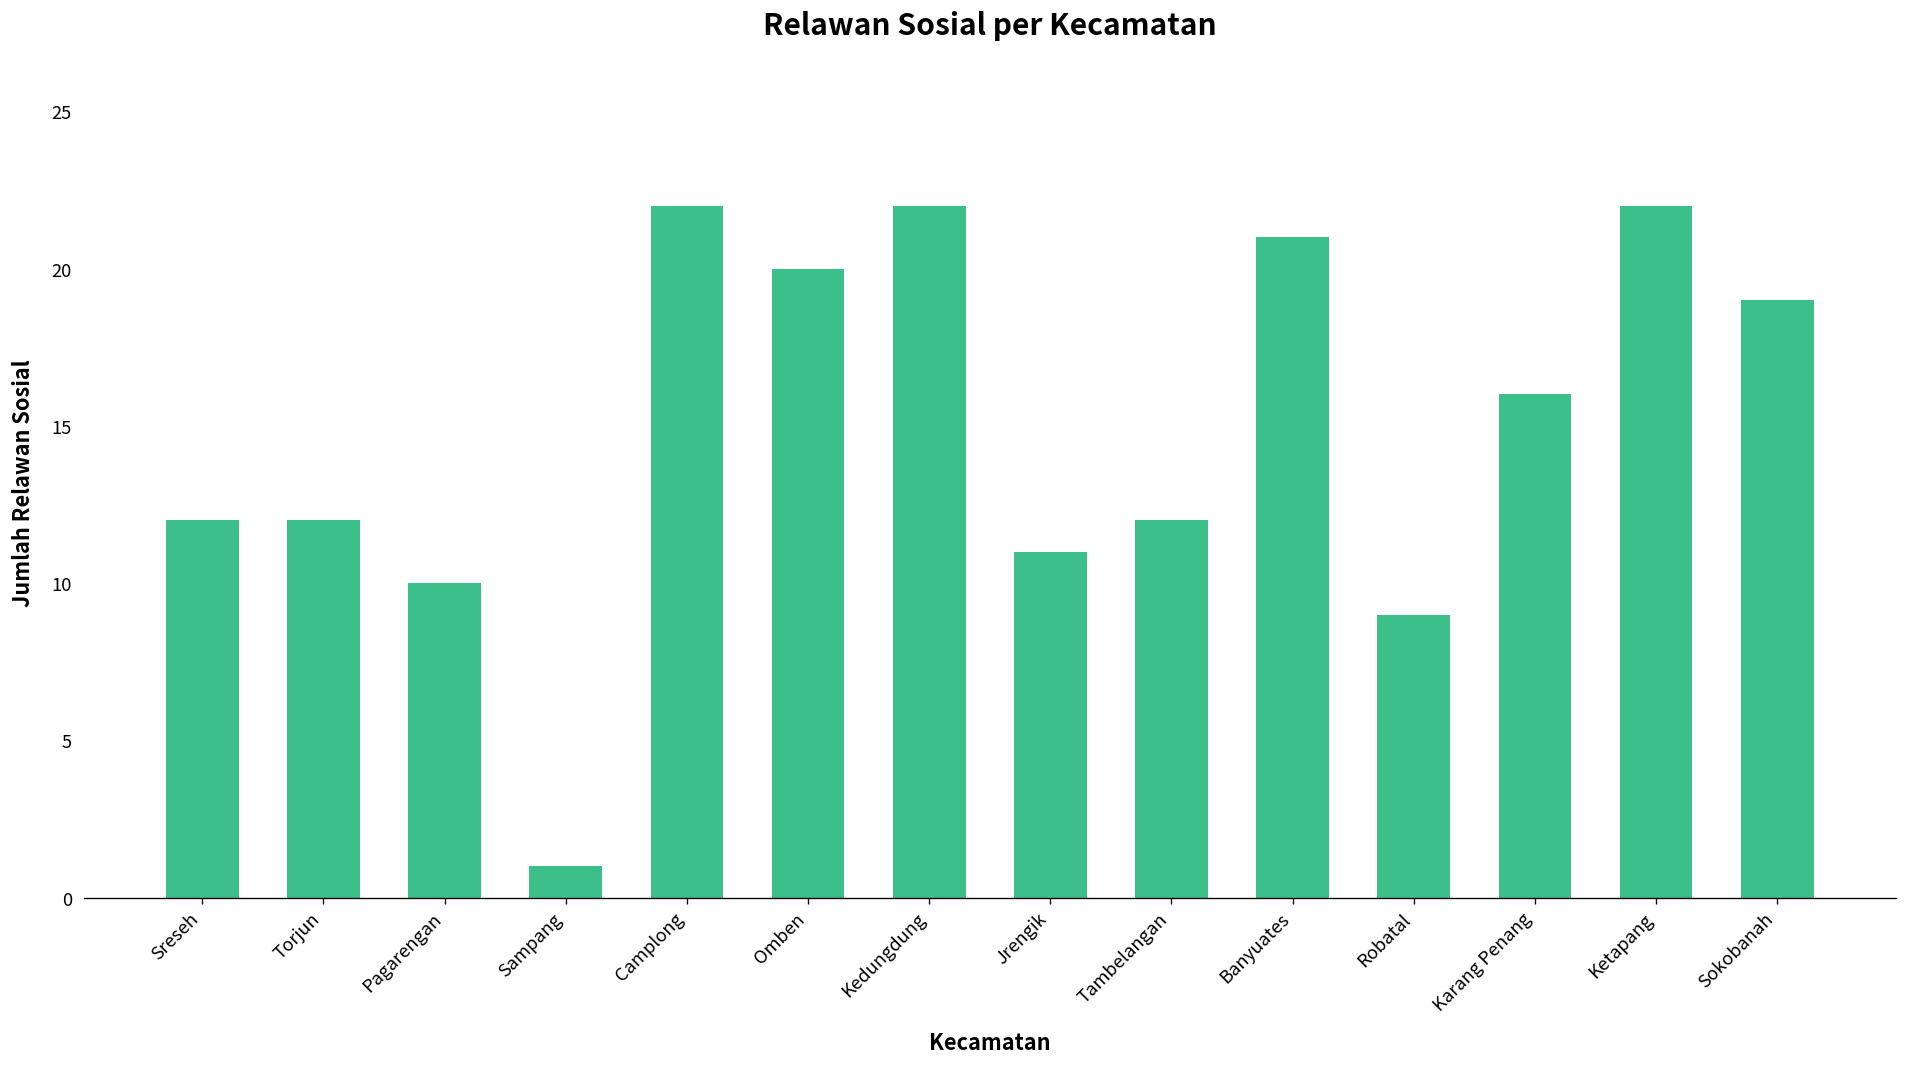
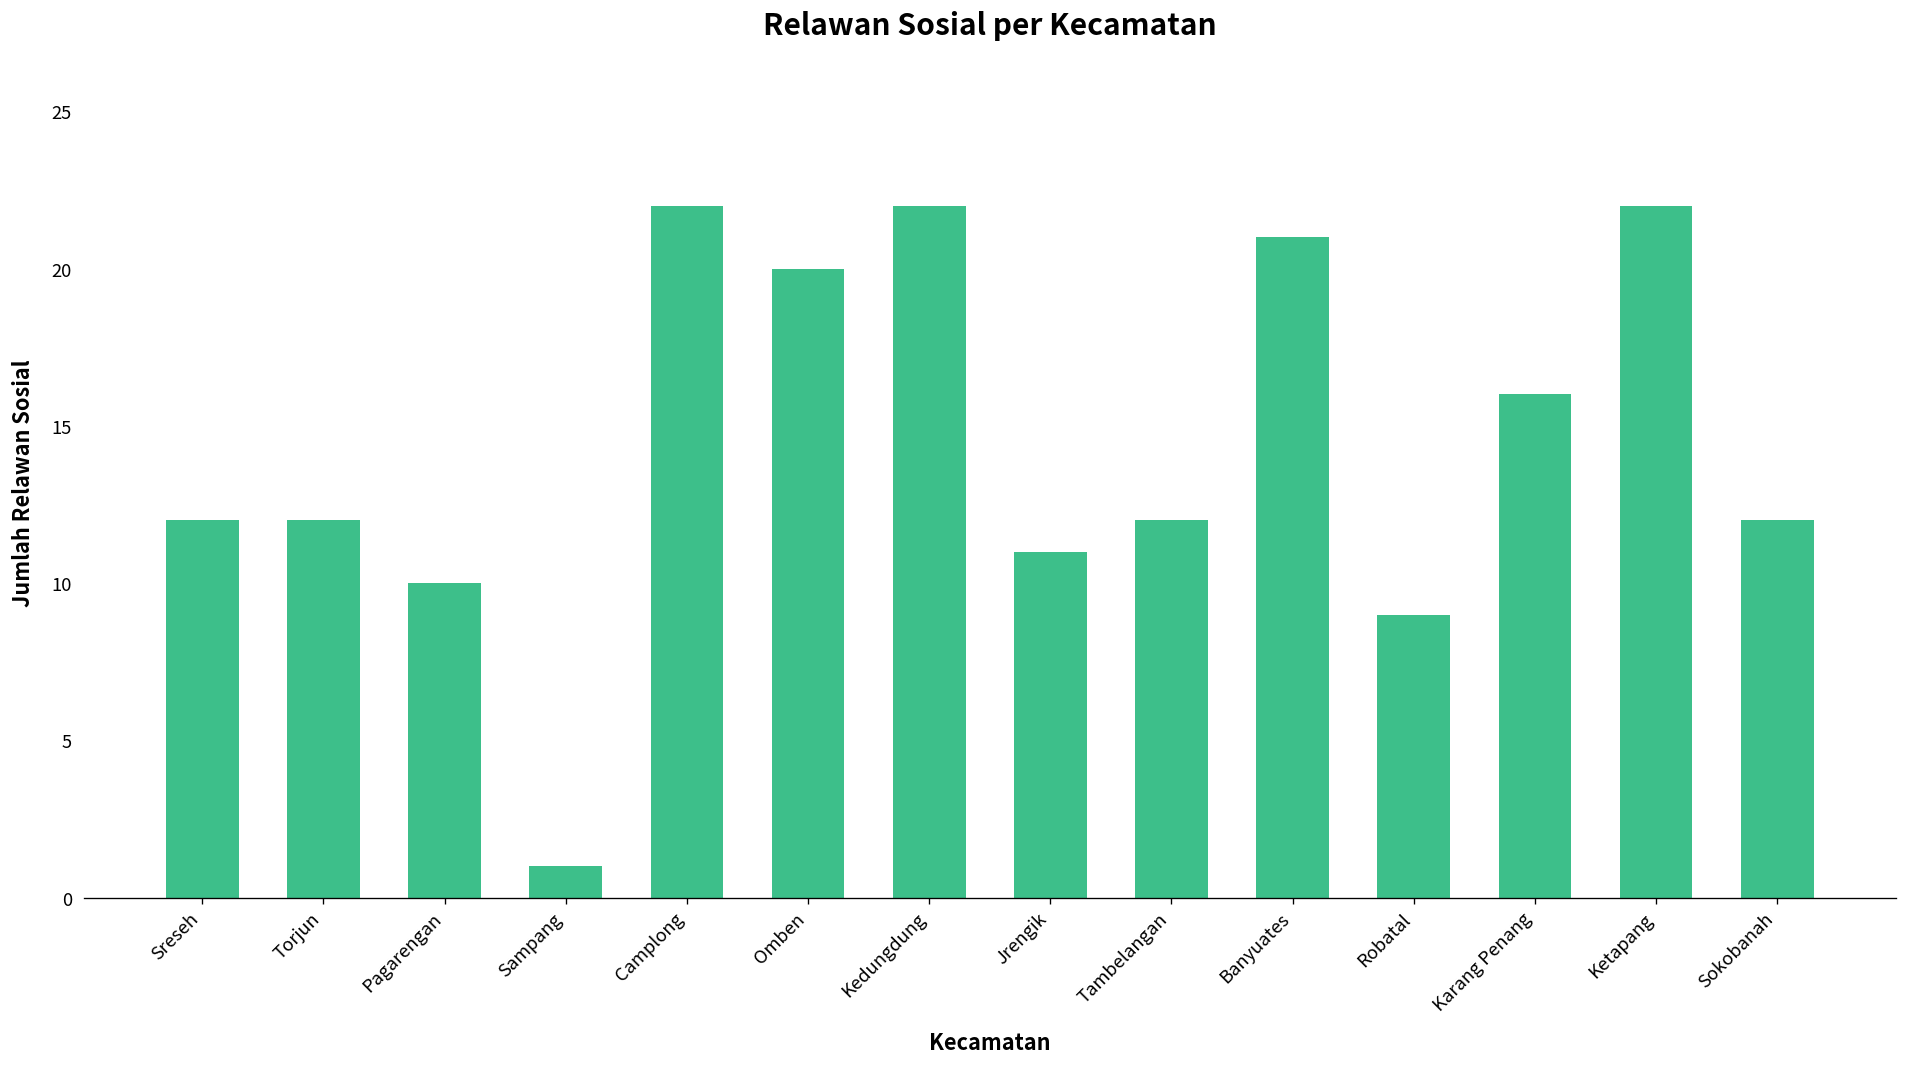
  {
    "Sreseh": 12,
    "Torjun": 12,
    "Pagarengan": 10,
    "Sampang": 1,
    "Camplong": 22,
    "Omben": 20,
    "Kedungdung": 22,
    "Jrengik": 11,
    "Tambelangan": 12,
    "Banyuates": 21,
    "Robatal": 9,
    "Karang Penang": 16,
    "Ketapang": 22,
-   "Sokobanah": 19
+   "Sokobanah": 12
  }
